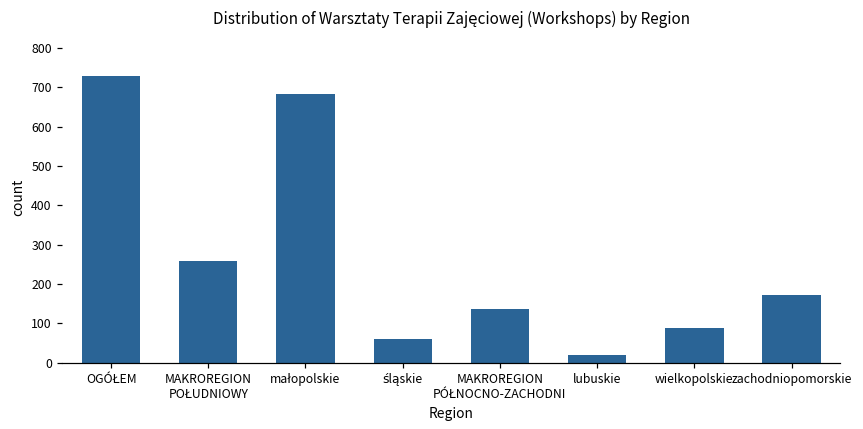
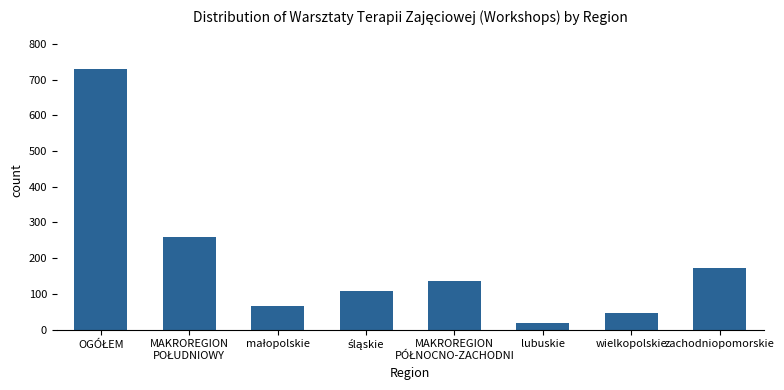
  {
    "OGÓŁEM": 730,
    "MAKROREGION POŁUDNIOWY": 260,
-   "małopolskie": 680,
-   "śląskie": 60,
+   "małopolskie": 70,
+   "śląskie": 110,
    "MAKROREGION PÓŁNOCNO-ZACHODNI": 140,
    "lubuskie": 20,
-   "wielkopolskie": 90,
+   "wielkopolskie": 50,
    "zachodniopomorskie": 170
  }
